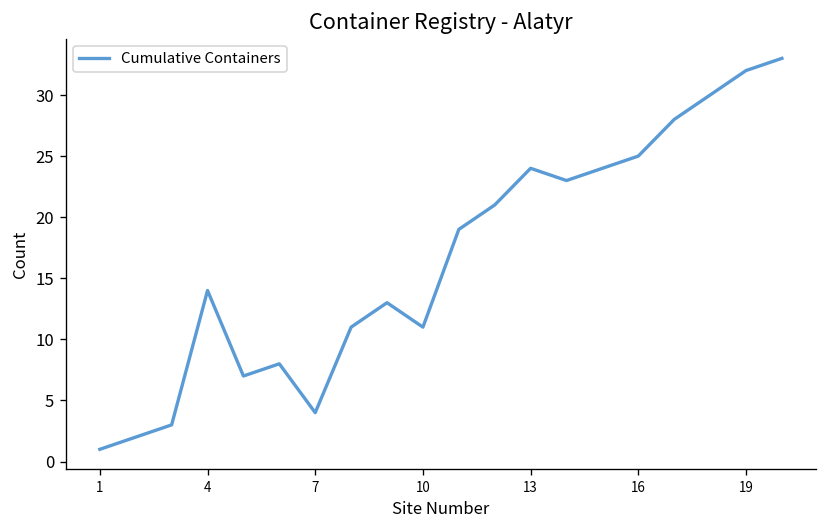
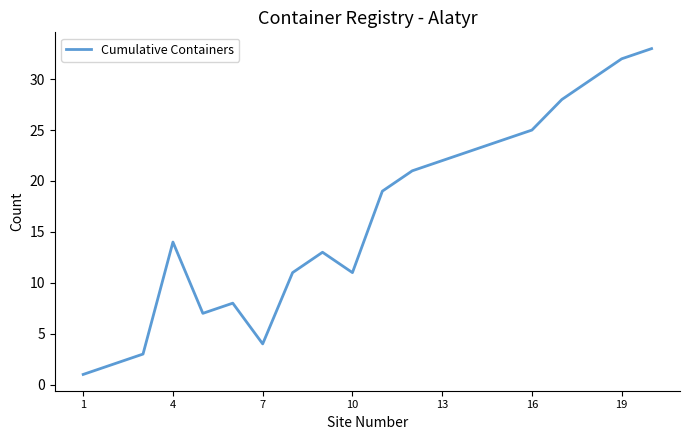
  {
    "1": 1,
    "4": 14,
    "7": 4,
    "10": 11,
-   "13": 24,
+   "13": 22,
    "16": 25,
    "19": 32
  }
